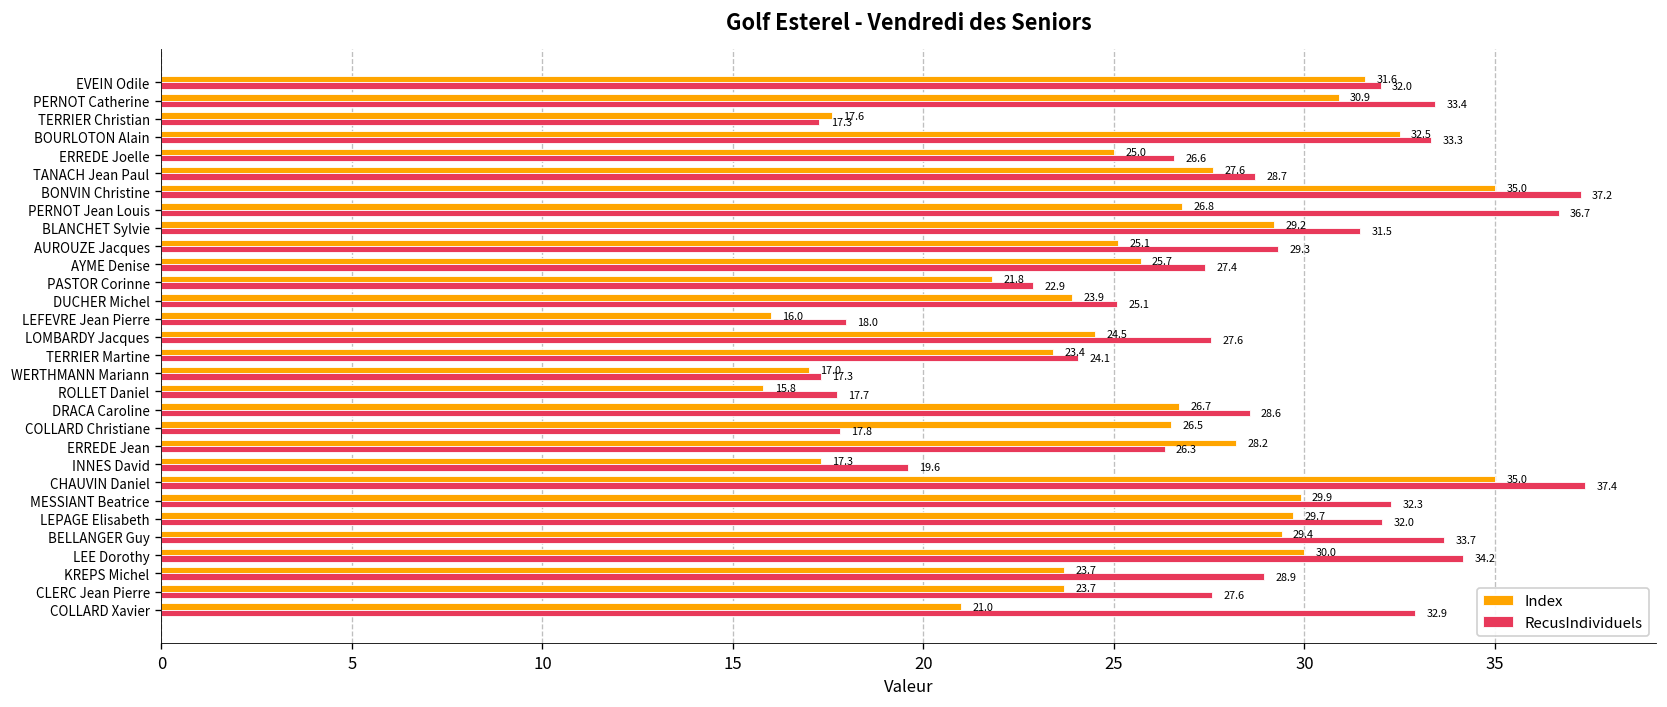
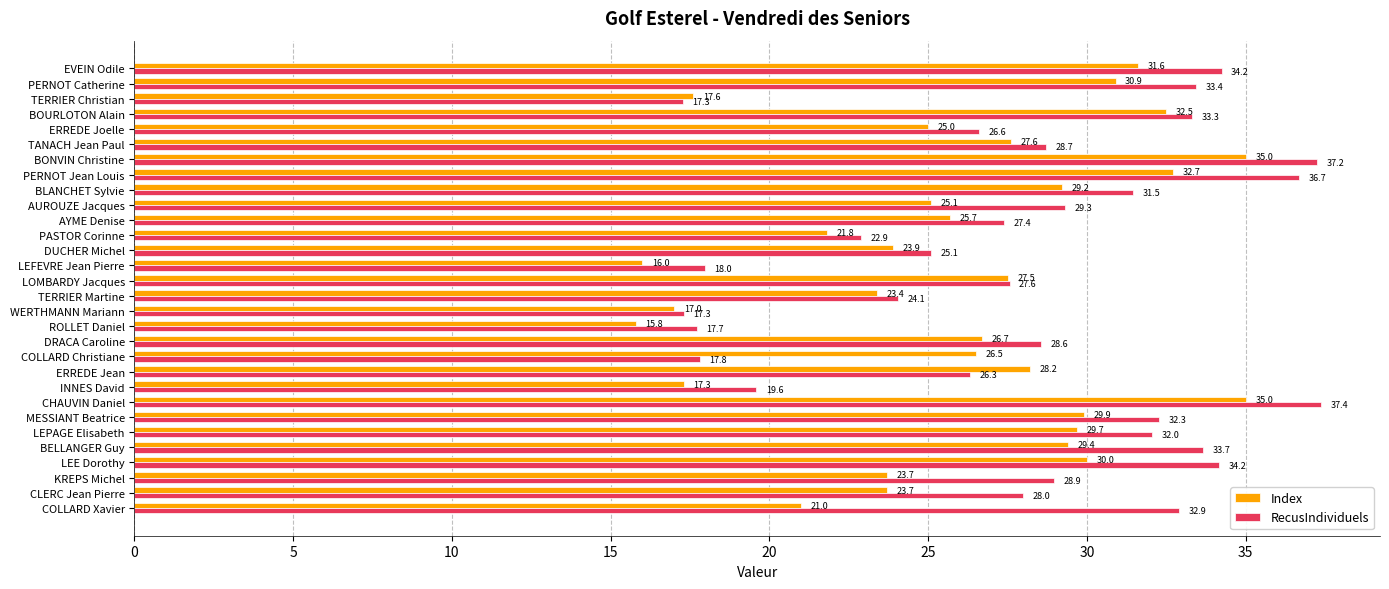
  {
    "Index": {
      "EVEIN Odile": 31.6,
      "PERNOT Catherine": 30.9,
      "BOURLOTON Alain": 32.5,
      "ERREDE Joelle": 25.0,
      "TANACH Jean Paul": 27.6,
      "BONVIN Christine": 35.0,
-     "PERNOT Jean Louis": 26.8,
+     "PERNOT Jean Louis": 32.7,
      "BLANCHET Sylvie": 29.2,
      "AUROUZE Jacques": 25.1,
      "AYME Denise": 25.7,
      "PASTOR Corinne": 21.8,
      "DUCHER Michel": 23.9,
      "LEFEVRE Jean Pierre": 16.0,
-     "LOMBARDY Jacques": 24.5,
+     "LOMBARDY Jacques": 27.5,
      "TERRIER Martine": 23.4,
      "ROLLET Daniel": 15.8,
      "DRACA Caroline": 26.7,
      "COLLARD Christiane": 26.5,
      "ERREDE Jean": 28.2,
      "INNES David": 17.3,
      "CHAUVIN Daniel": 35.0,
      "MESSIANT Beatrice": 29.9,
      "LEPAGE Elisabeth": 29.7,
      "BELLANGER Guy": 29.4,
      "LEE Dorothy": 30.0,
      "KREPS Michel": 23.7,
      "CLERC Jean Pierre": 23.7,
      "COLLARD Xavier": 21.0
    },
    "RecusIndividuels": {
-     "EVEIN Odile": 32.0,
+     "EVEIN Odile": 34.2,
      "PERNOT Catherine": 33.4,
      "BOURLOTON Alain": 33.3,
      "ERREDE Joelle": 26.6,
      "TANACH Jean Paul": 28.7,
      "BONVIN Christine": 37.2,
      "PERNOT Jean Louis": 36.7,
      "BLANCHET Sylvie": 31.5,
      "AUROUZE Jacques": 29.3,
      "AYME Denise": 27.4,
      "PASTOR Corinne": 22.9,
      "DUCHER Michel": 25.1,
      "LEFEVRE Jean Pierre": 18.0,
      "TERRIER Martine": 24.1,
      "ROLLET Daniel": 17.7,
      "DRACA Caroline": 28.6,
      "COLLARD Christiane": 17.8,
      "ERREDE Jean": 26.3,
      "INNES David": 19.6,
      "CHAUVIN Daniel": 37.4,
      "MESSIANT Beatrice": 32.3,
      "LEPAGE Elisabeth": 32.0,
      "BELLANGER Guy": 33.7,
      "LEE Dorothy": 34.2,
      "KREPS Michel": 28.9,
-     "CLERC Jean Pierre": 27.6,
+     "CLERC Jean Pierre": 28.0,
      "COLLARD Xavier": 32.9
    }
  }
